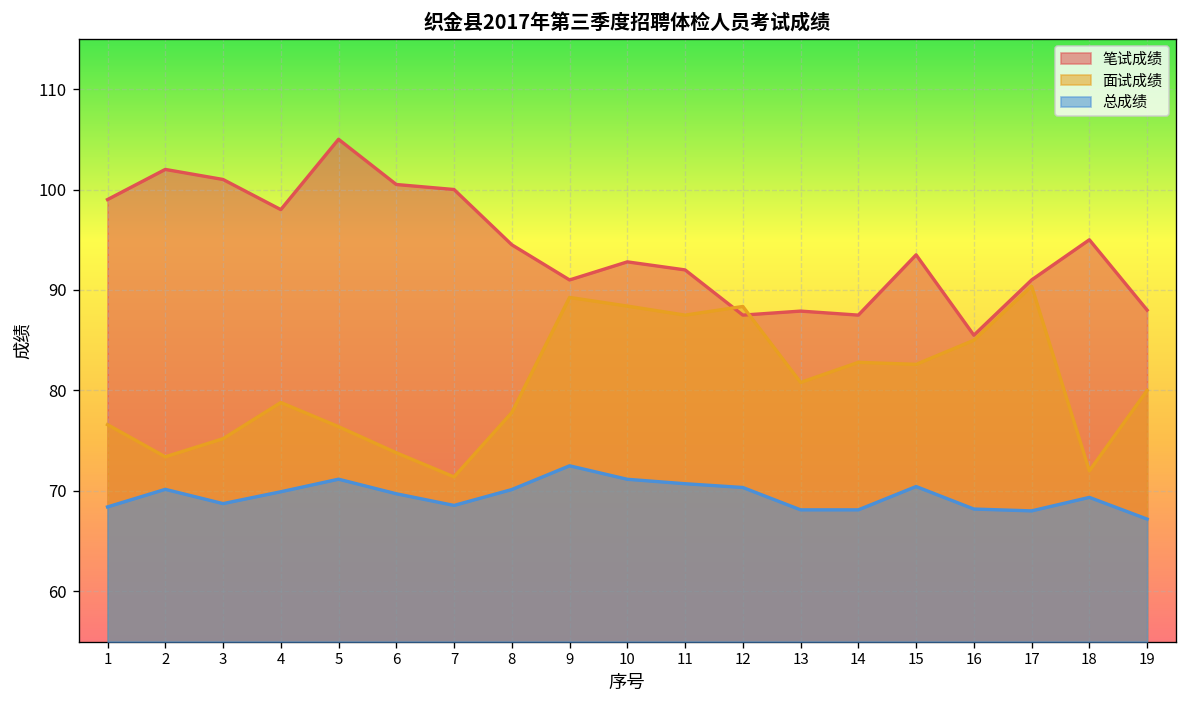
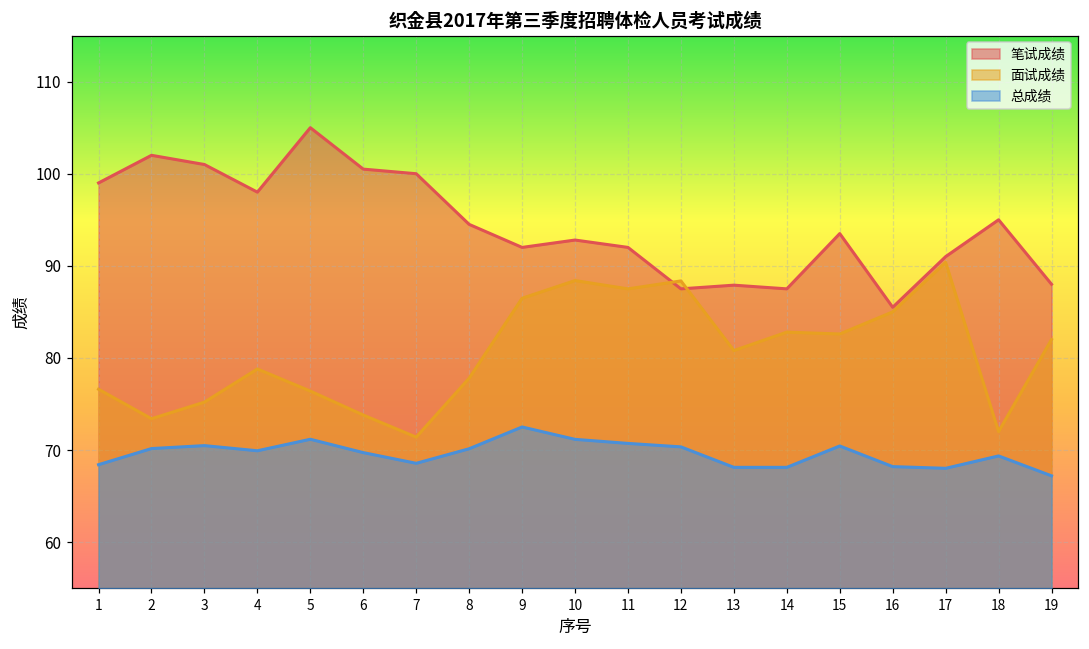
  {
    "笔试成绩": {
      "1": 99,
      "2": 102,
      "3": 101,
      "4": 98,
      "5": 105,
      "6": 101,
      "7": 100,
      "8": 95,
-     "9": 91,
+     "9": 92,
      "10": 93,
      "11": 92,
      "12": 88,
      "13": 88,
      "14": 88,
      "15": 94,
      "16": 86,
      "17": 91,
      "18": 95,
      "19": 88
    },
    "面试成绩": {
      "1": 77,
      "2": 73,
      "3": 75,
      "4": 79,
      "5": 76,
      "6": 74,
      "7": 71,
      "8": 78,
-     "9": 89,
+     "9": 86,
      "10": 88,
      "11": 88,
      "12": 88,
      "13": 81,
      "14": 83,
      "15": 83,
      "16": 85,
      "17": 90,
      "18": 72,
-     "19": 80
+     "19": 82
    },
    "总成绩": {
      "1": 68,
      "2": 70,
-     "3": 69,
+     "3": 70,
      "4": 70,
      "5": 71,
      "6": 70,
      "7": 69,
      "8": 70,
      "9": 73,
      "10": 71,
      "11": 71,
      "12": 70,
      "13": 68,
      "14": 68,
      "15": 70,
      "16": 68,
      "17": 68,
      "18": 69,
      "19": 67
    }
  }
